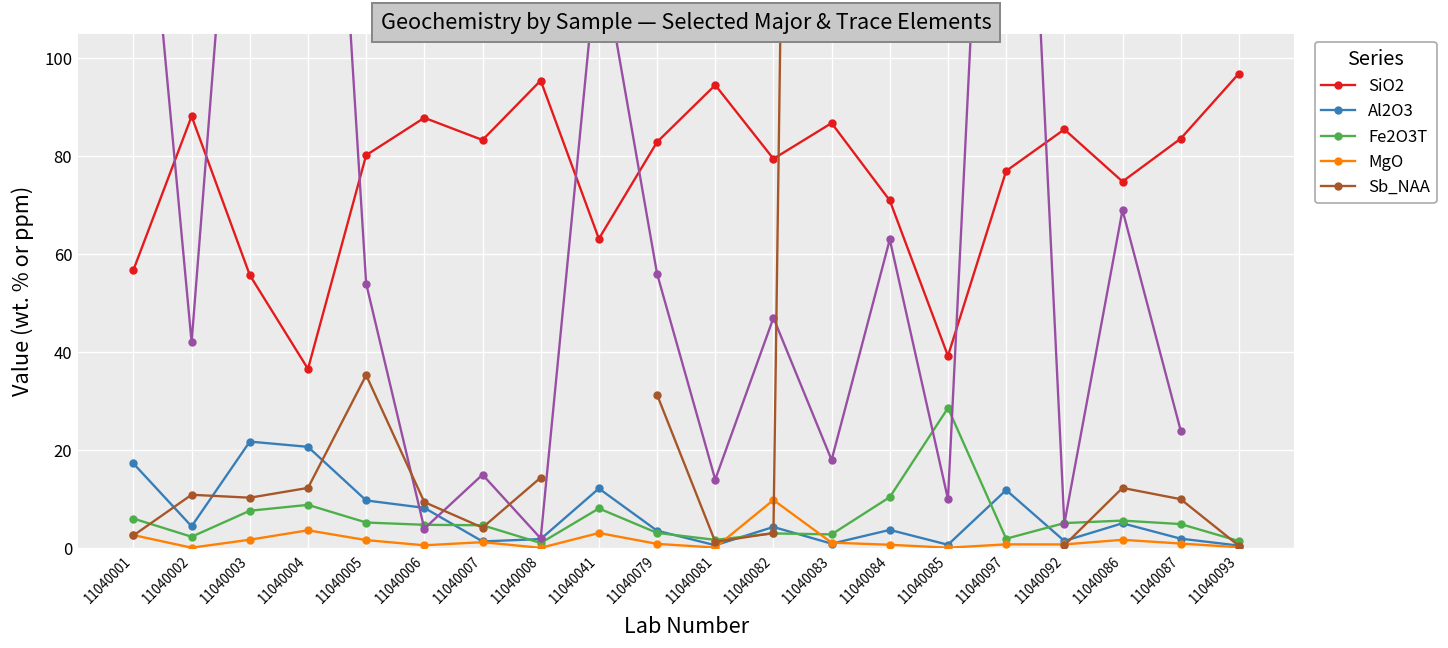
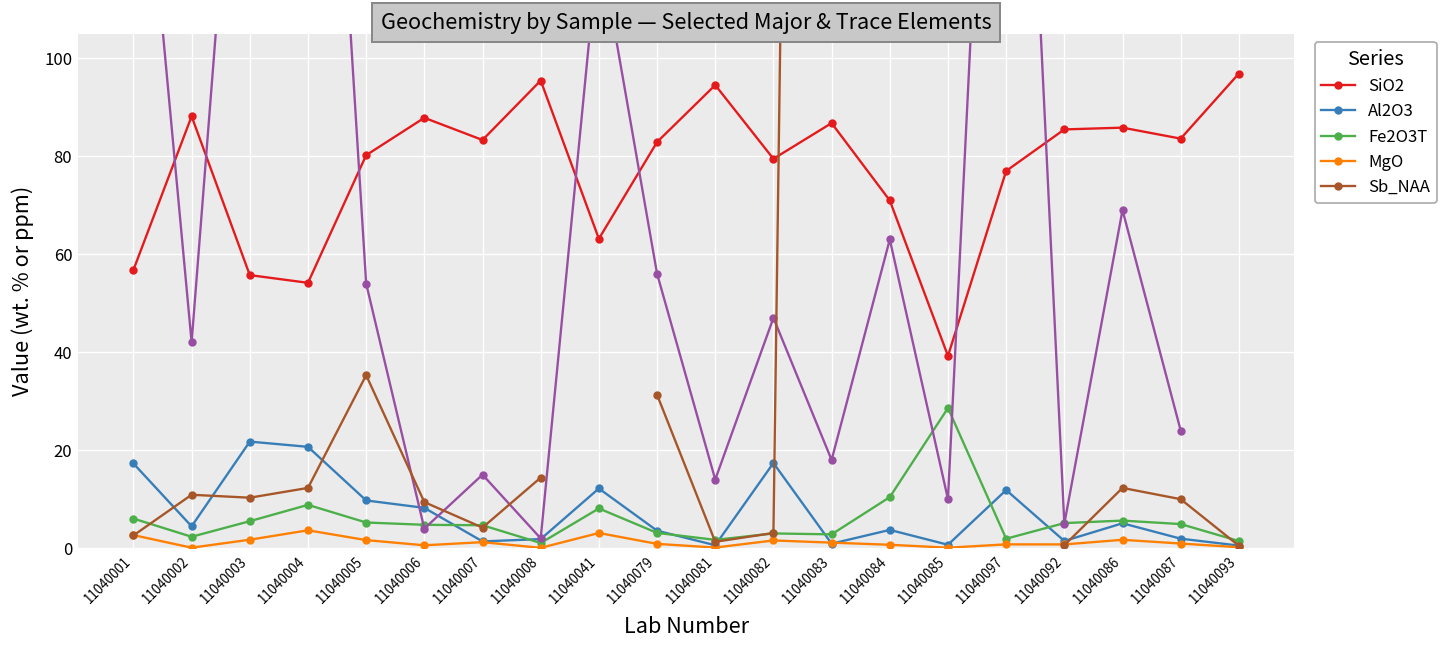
  {
    "SiO2": {
      "11040001": 57,
      "11040002": 88,
      "11040003": 56,
-     "11040004": 37,
+     "11040004": 54,
      "11040005": 80,
      "11040006": 88,
      "11040007": 83,
      "11040008": 95,
      "11040041": 63,
      "11040079": 83,
      "11040081": 95,
      "11040082": 79,
      "11040083": 87,
      "11040084": 71,
      "11040085": 39,
      "11040097": 77,
      "11040092": 85,
-     "11040086": 75,
+     "11040086": 86,
      "11040087": 84,
      "11040093": 97
    },
    "Al2O3": {
      "11040001": 17,
      "11040002": 4,
      "11040003": 22,
      "11040004": 21,
      "11040005": 10,
      "11040006": 8,
      "11040041": 12,
-     "11040082": 4,
+     "11040082": 17,
      "11040084": 4,
      "11040097": 12,
      "11040092": 1,
      "11040087": 2
    },
    "Fe2O3T": {
      "11040001": 6,
      "11040002": 2,
-     "11040003": 8,
+     "11040003": 6,
      "11040004": 9,
      "11040005": 5,
      "11040006": 5,
      "11040008": 1,
      "11040041": 8,
      "11040083": 3,
      "11040084": 10,
      "11040085": 29,
      "11040097": 2,
      "11040087": 5,
      "11040093": 1
    },
    "MgO": {
      "11040002": 0,
      "11040003": 2,
      "11040004": 4,
      "11040005": 2,
      "11040006": 1,
      "11040008": 0,
      "11040041": 3,
      "11040079": 1,
-     "11040082": 10,
+     "11040082": 2,
      "11040084": 1,
      "11040097": 1,
      "11040086": 2,
      "11040087": 1
    }
  }
